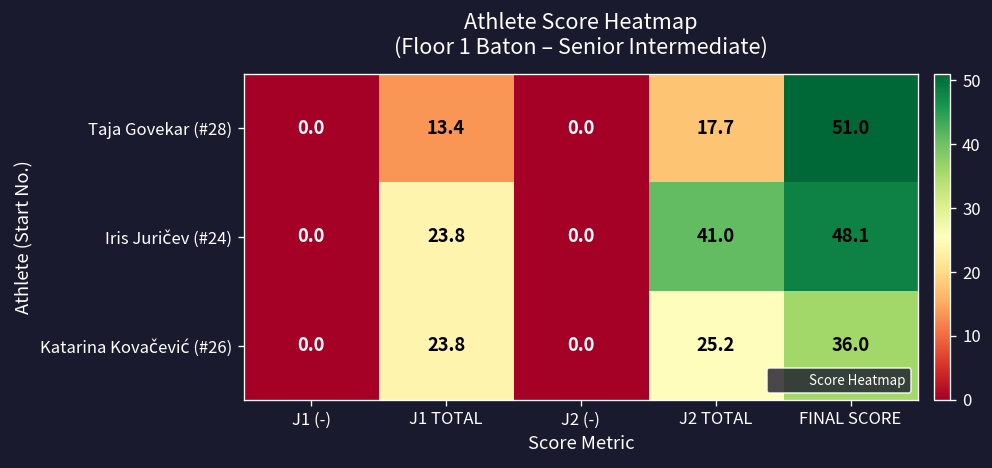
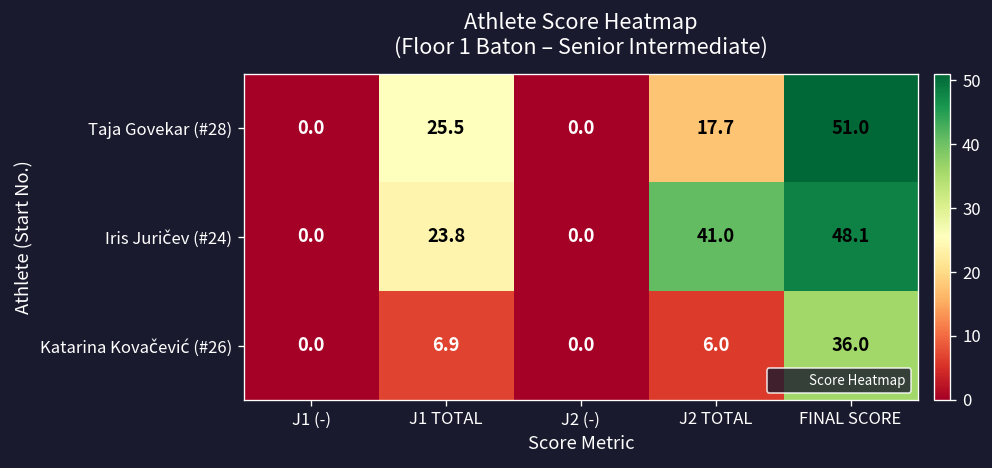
  {
    "Taja Govekar (#28)": {
      "J1 (-)": 0.0,
-     "J1 TOTAL": 13.4,
+     "J1 TOTAL": 25.5,
      "J2 (-)": 0.0,
      "J2 TOTAL": 17.7,
      "FINAL SCORE": 51.0
    },
    "Iris Juričev (#24)": {
      "J1 (-)": 0.0,
      "J1 TOTAL": 23.8,
      "J2 (-)": 0.0,
      "J2 TOTAL": 41.0,
      "FINAL SCORE": 48.1
    },
    "Katarina Kovačević (#26)": {
      "J1 (-)": 0.0,
-     "J1 TOTAL": 23.8,
+     "J1 TOTAL": 6.9,
      "J2 (-)": 0.0,
-     "J2 TOTAL": 25.2,
+     "J2 TOTAL": 6.0,
      "FINAL SCORE": 36.0
    }
  }
